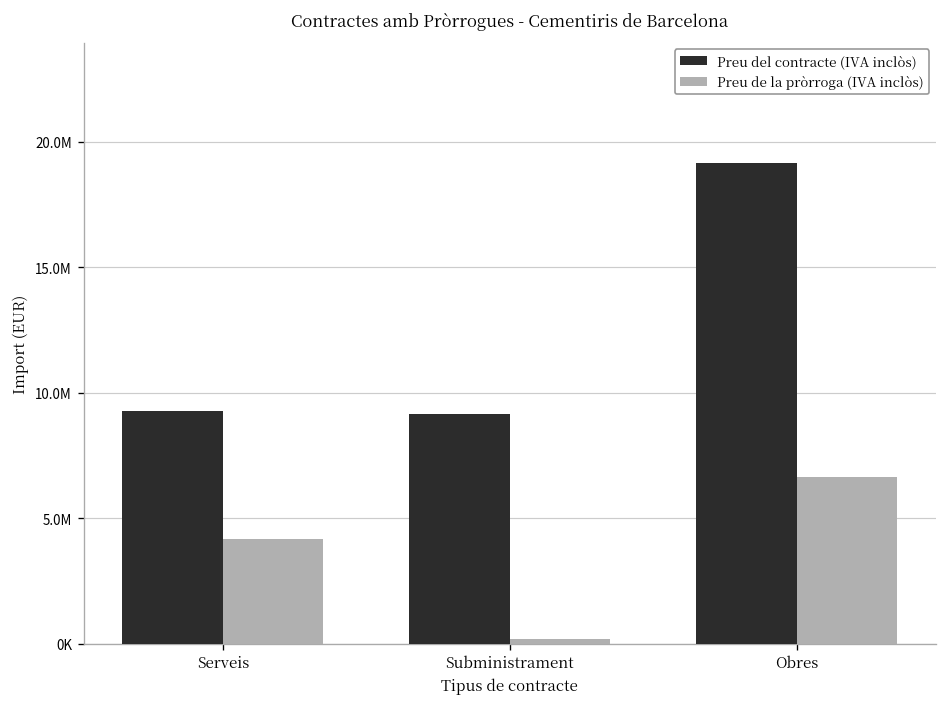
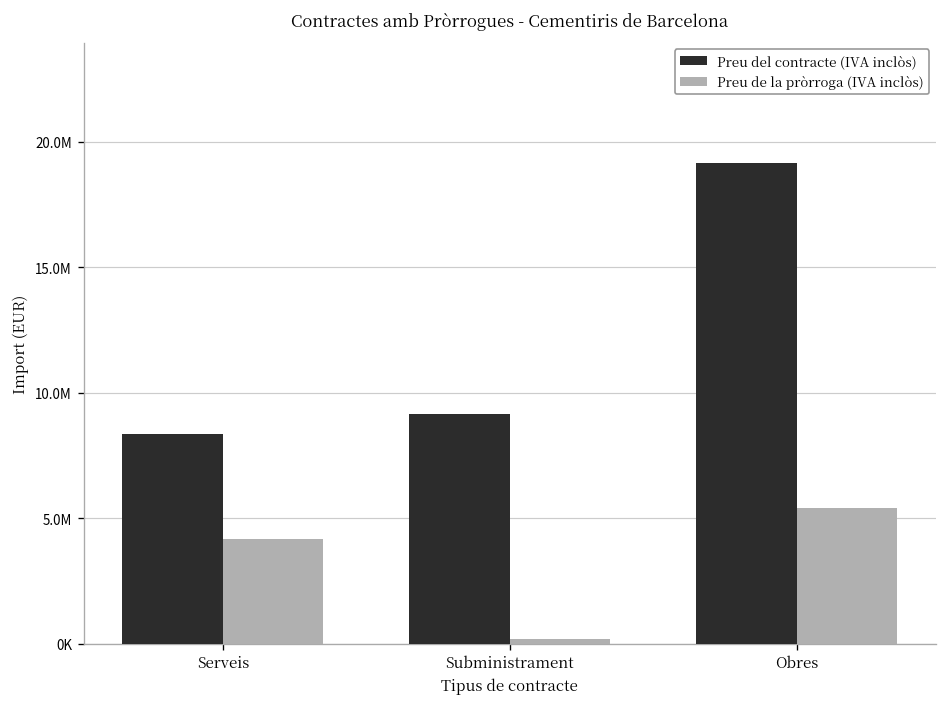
  {
    "Preu del contracte (IVA inclòs)": {
-     "Serveis": 9300000,
+     "Serveis": 8400000,
      "Subministrament": 9200000,
      "Obres": 19200000
    },
    "Preu de la pròrroga (IVA inclòs)": {
      "Serveis": 4200000,
      "Subministrament": 200000,
-     "Obres": 6600000
+     "Obres": 5400000
    }
  }
